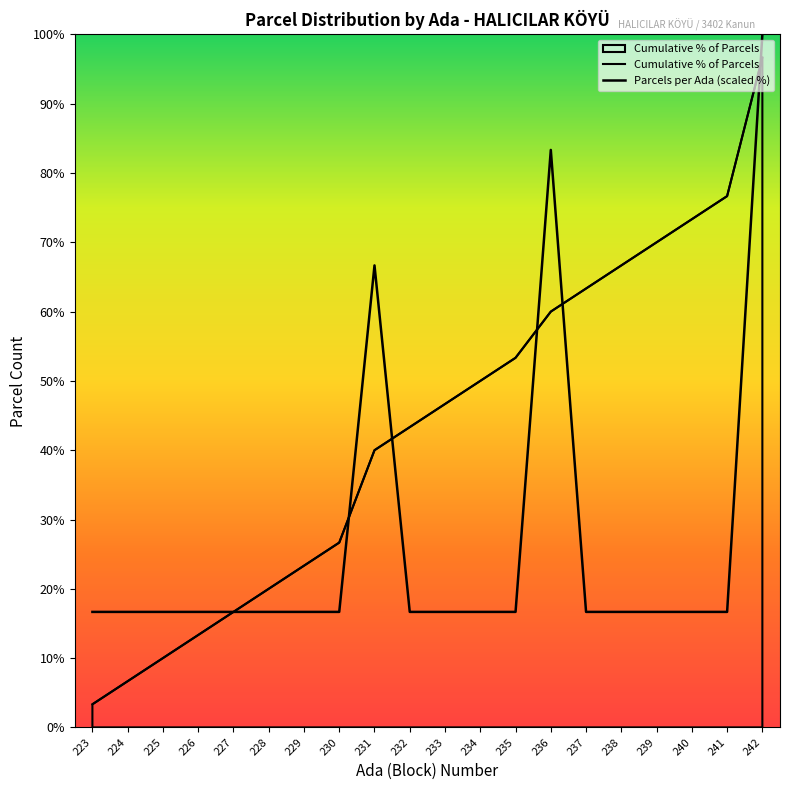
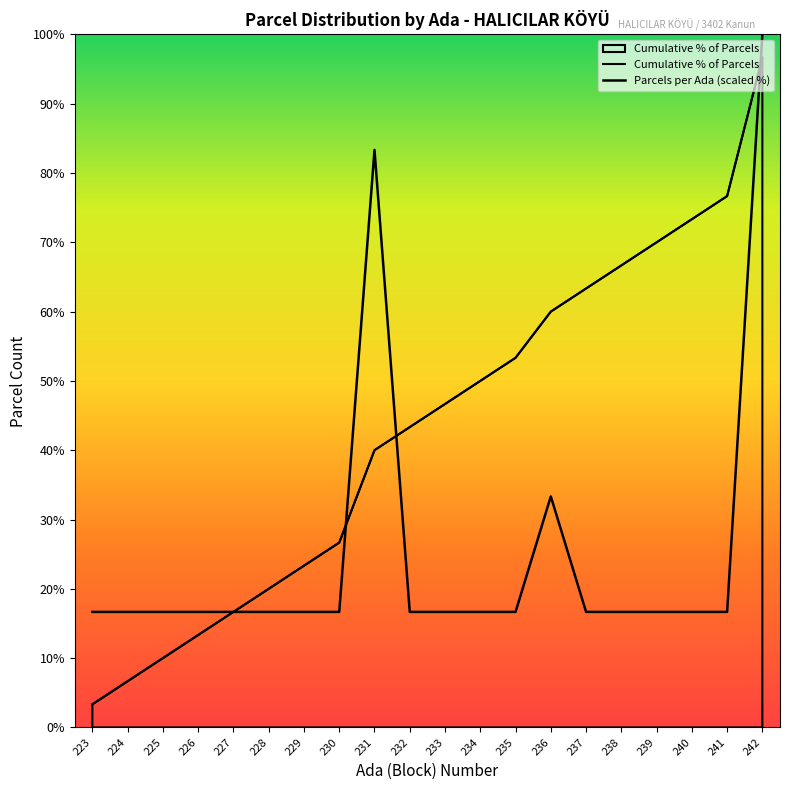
  {
    "Parcels per Ada (scaled %)": {
      "223": "17%",
      "224": "17%",
      "225": "17%",
      "226": "17%",
      "228": "17%",
      "229": "17%",
      "230": "17%",
-     "231": "67%",
+     "231": "83%",
      "232": "17%",
      "233": "17%",
      "234": "17%",
      "235": "17%",
-     "236": "83%",
+     "236": "33%",
      "237": "17%",
      "238": "17%",
      "239": "17%",
      "240": "17%",
      "241": "17%",
      "242": "100%"
    }
  }
